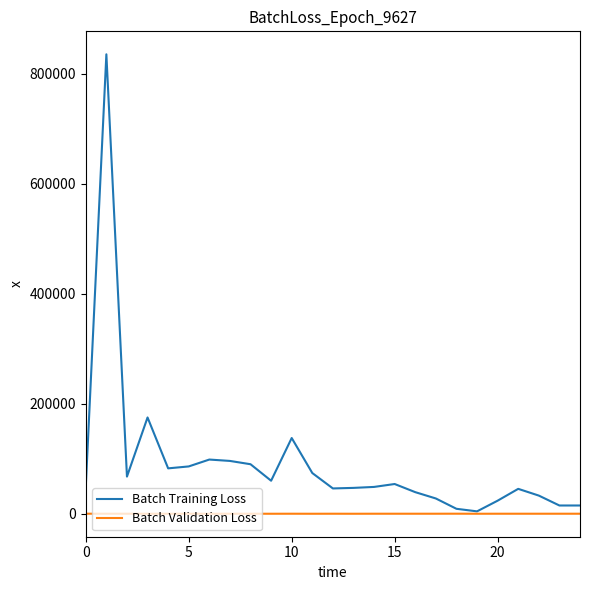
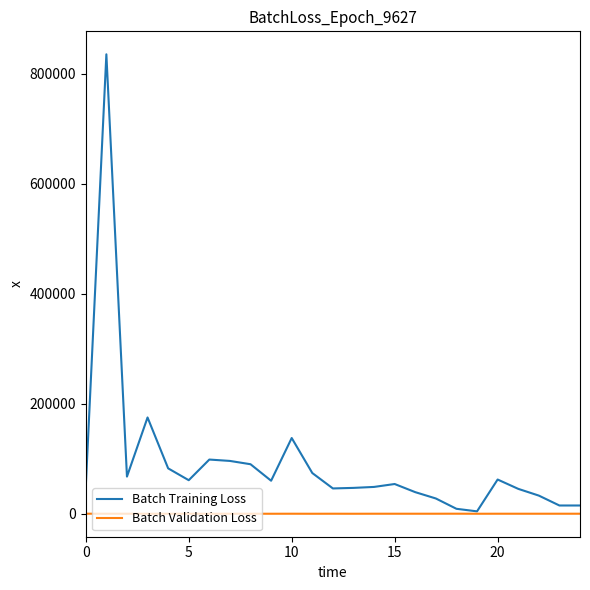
  {
    "Batch Training Loss": {
      "0": 50000,
-     "5": 90000,
+     "5": 60000,
      "10": 140000,
      "15": 50000,
-     "20": 20000
+     "20": 60000
    },
    "Batch Validation Loss": {
      "0": 0,
      "10": 0,
      "15": 0,
      "20": 0
    }
  }
